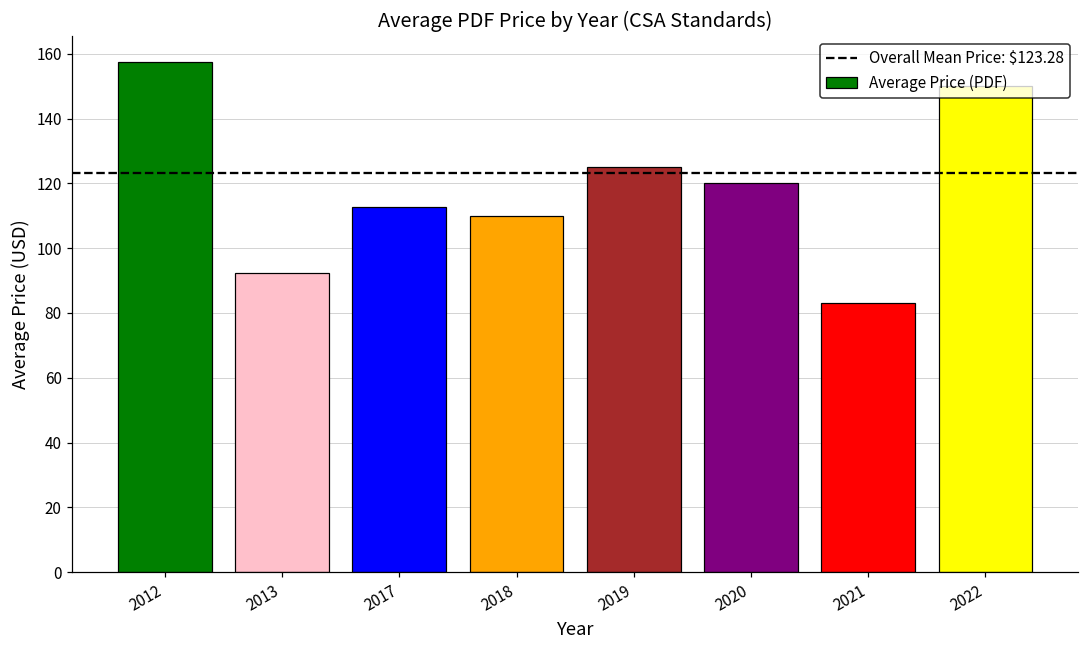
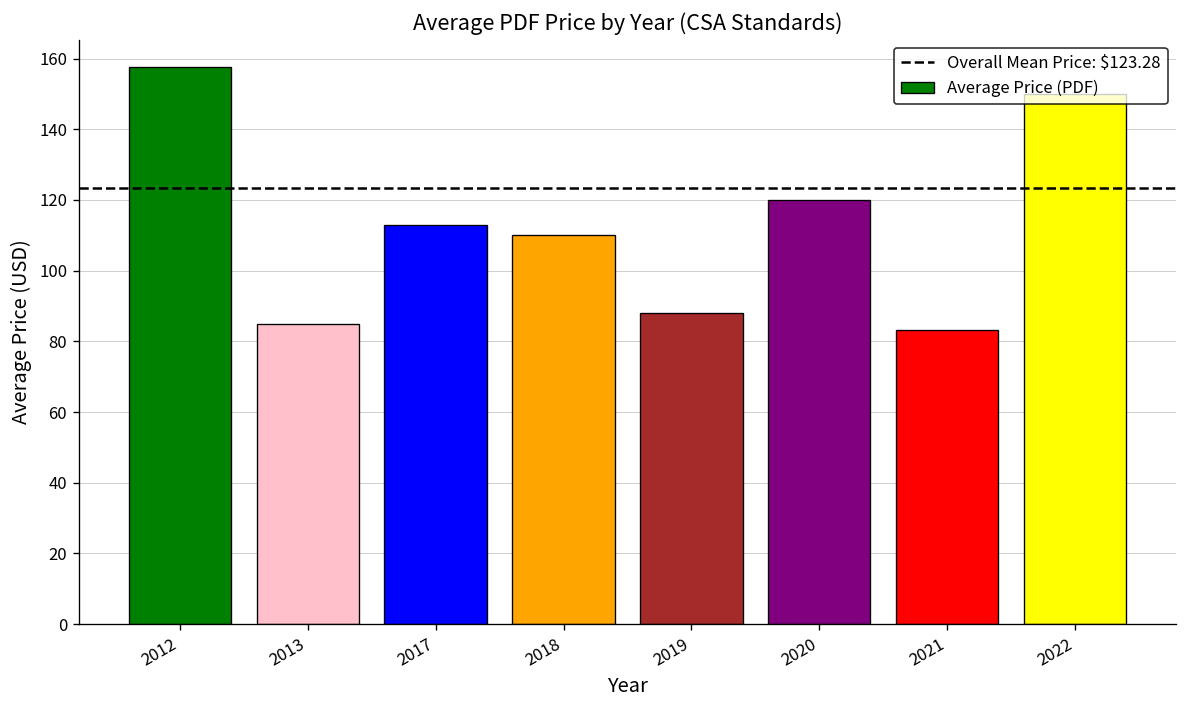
  {
    "2012": 158,
-   "2013": 92,
+   "2013": 85,
    "2017": 113,
    "2018": 110,
-   "2019": 125,
+   "2019": 88,
    "2020": 120,
    "2021": 83
  }
